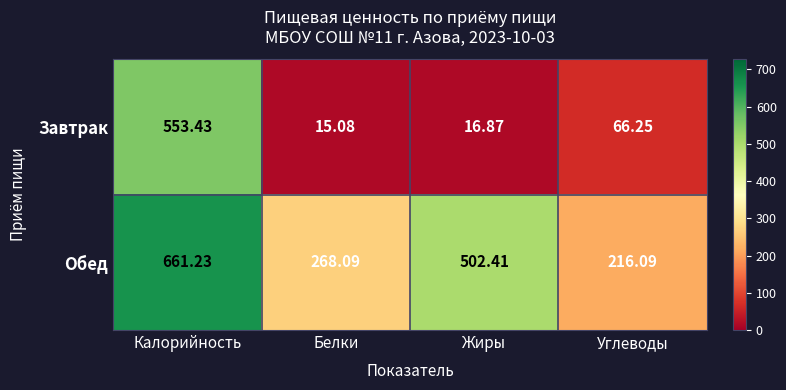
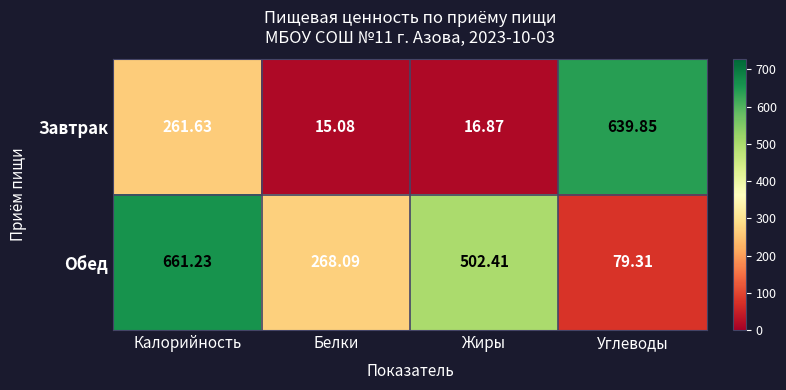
  {
    "Завтрак": {
-     "Калорийность": 553.43,
+     "Калорийность": 261.63,
      "Белки": 15.08,
      "Жиры": 16.87,
-     "Углеводы": 66.25
+     "Углеводы": 639.85
    },
    "Обед": {
      "Калорийность": 661.23,
      "Белки": 268.09,
      "Жиры": 502.41,
-     "Углеводы": 216.09
+     "Углеводы": 79.31
    }
  }
